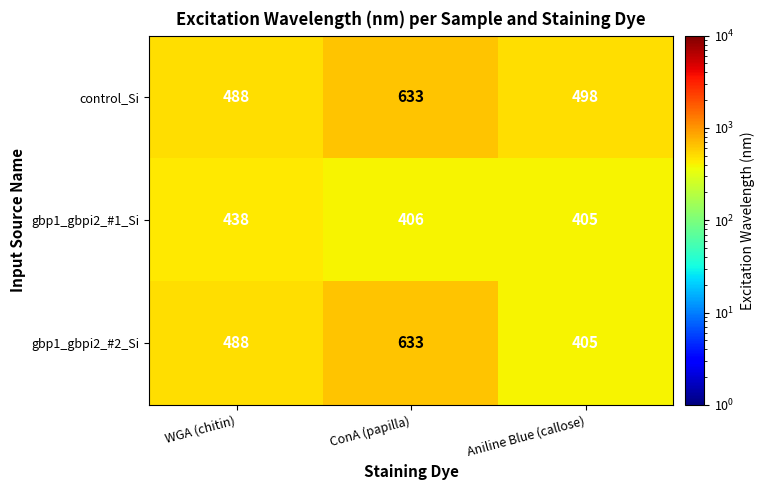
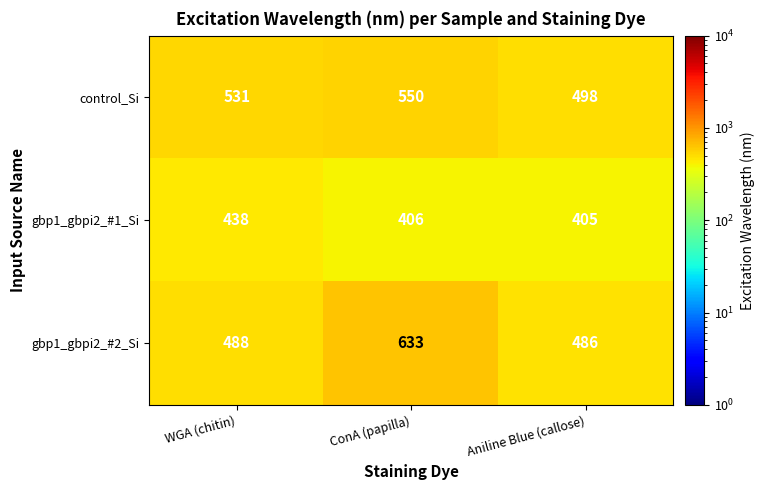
  {
    "control_Si": {
-     "WGA (chitin)": 488,
-     "ConA (papilla)": 633,
+     "WGA (chitin)": 531,
+     "ConA (papilla)": 550,
      "Aniline Blue (callose)": 498
    },
    "gbp1_gbpi2_#1_Si": {
      "WGA (chitin)": 438,
      "ConA (papilla)": 406,
      "Aniline Blue (callose)": 405
    },
    "gbp1_gbpi2_#2_Si": {
      "WGA (chitin)": 488,
      "ConA (papilla)": 633,
-     "Aniline Blue (callose)": 405
+     "Aniline Blue (callose)": 486
    }
  }
